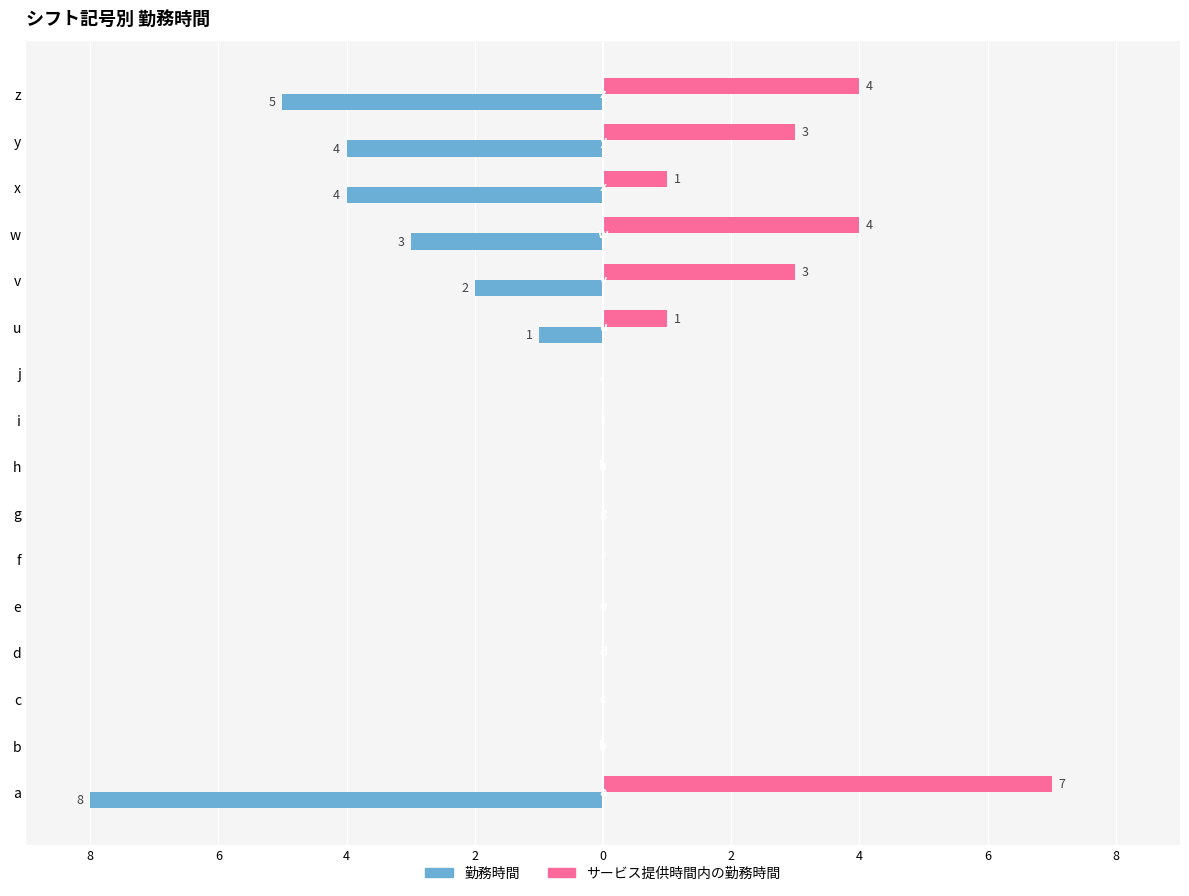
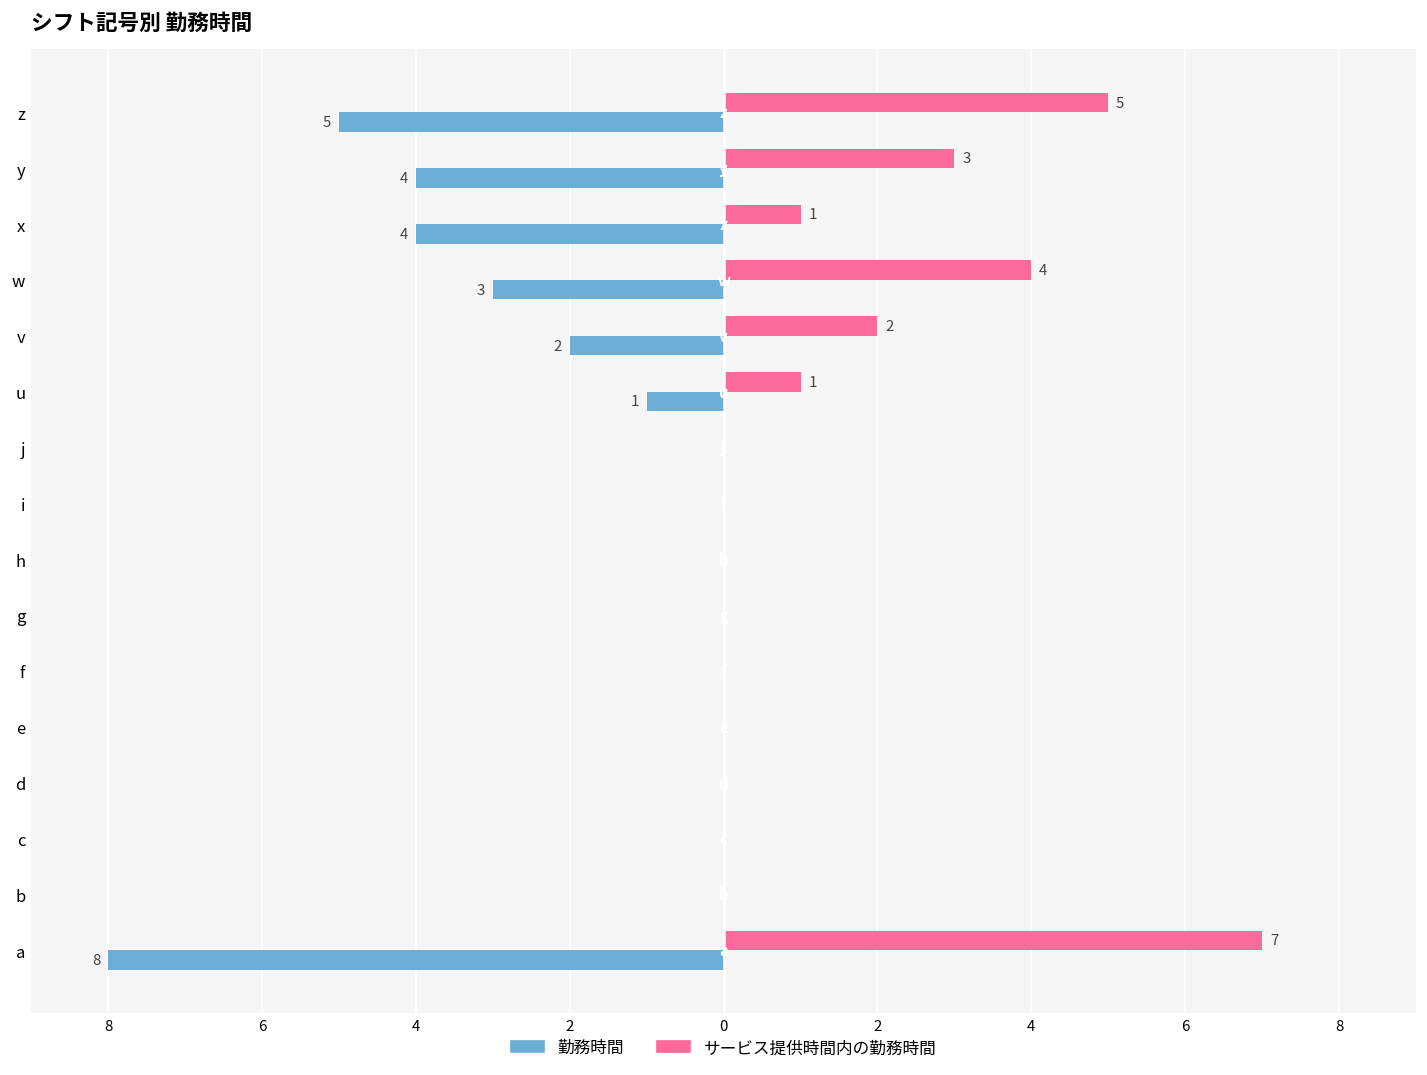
  {
    "サービス提供時間内の勤務時間": {
-     "z": 4,
+     "z": 5,
      "y": 3,
      "x": 1,
      "w": 4,
-     "v": 3,
+     "v": 2,
      "u": 1,
      "a": 7
    }
  }
